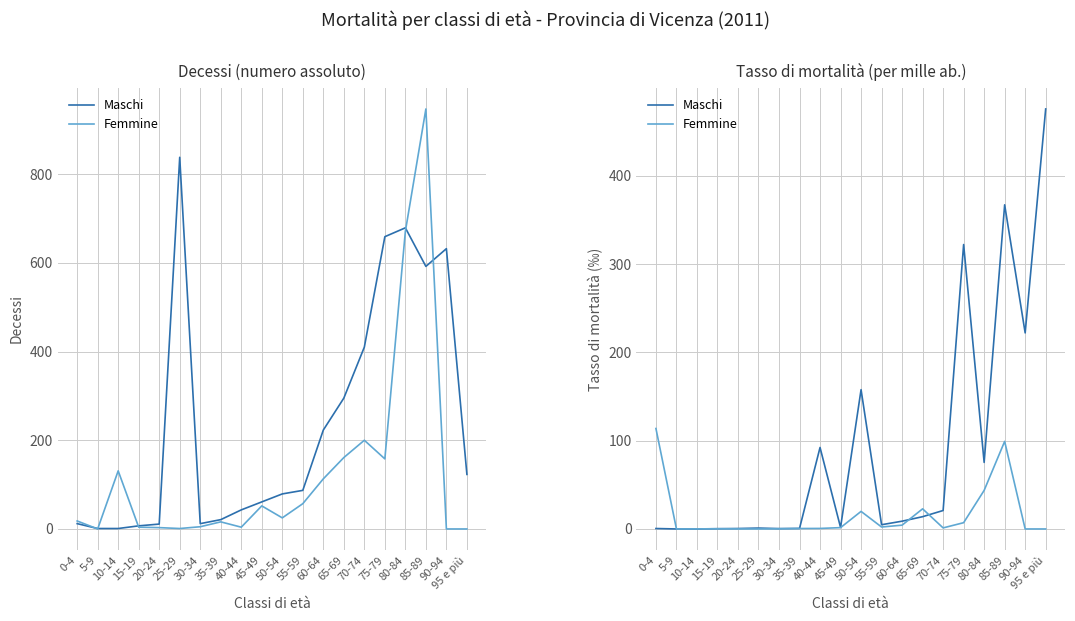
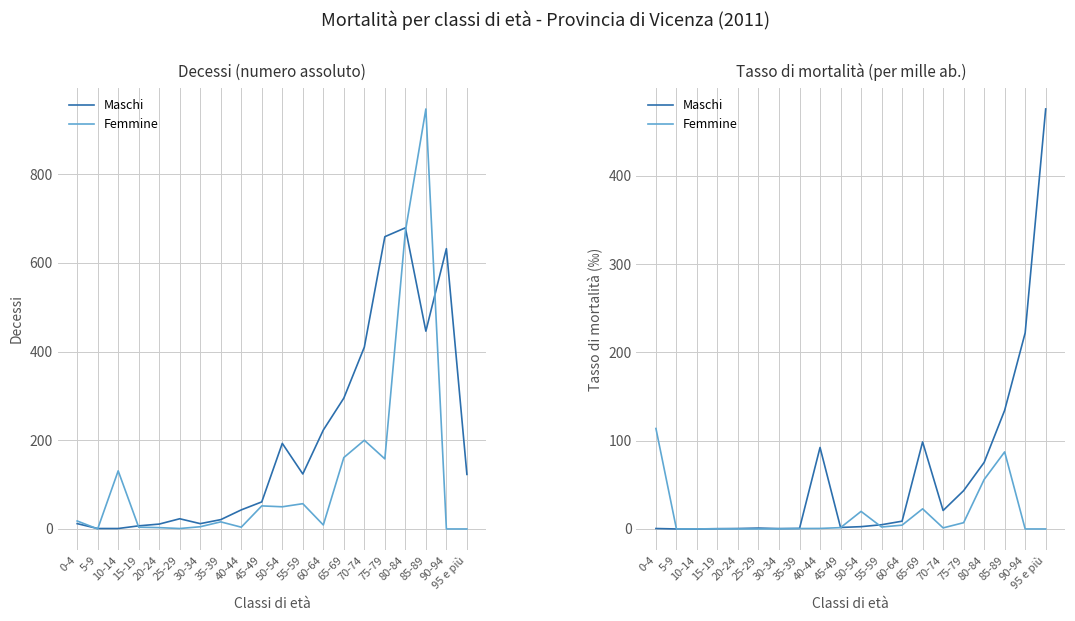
  {
    "Decessi (numero assoluto)": {
      "Maschi": {
        "0-4": 10,
        "10-14": 0,
        "20-24": 10,
-       "25-29": 840,
+       "25-29": 20,
        "30-34": 10,
        "40-44": 40,
        "45-49": 60,
-       "50-54": 80,
-       "55-59": 90,
+       "50-54": 190,
+       "55-59": 120,
        "60-64": 220,
        "65-69": 300,
        "70-74": 410,
        "75-79": 660,
        "80-84": 680,
-       "85-89": 590,
+       "85-89": 450,
        "90-94": 630,
        "95 e più": 120
      },
      "Femmine": {
        "0-4": 20,
        "10-14": 130,
        "20-24": 0,
        "25-29": 0,
        "30-34": 10,
        "40-44": 0,
        "45-49": 50,
-       "50-54": 30,
+       "50-54": 50,
        "55-59": 60,
-       "60-64": 110,
+       "60-64": 10,
        "65-69": 160,
        "70-74": 200,
        "75-79": 160,
        "80-84": 670,
        "85-89": 950,
        "90-94": 0,
        "95 e più": 0
      }
    },
    "Tasso di mortalità (per mille ab.)": {
      "Maschi": {
        "0-4": 0,
        "40-44": 90,
-       "50-54": 160,
+       "50-54": 0,
        "60-64": 10,
-       "65-69": 10,
+       "65-69": 100,
        "70-74": 20,
-       "75-79": 320,
+       "75-79": 40,
        "80-84": 80,
-       "85-89": 370,
+       "85-89": 130,
        "90-94": 220,
        "95 e più": 480
      },
      "Femmine": {
        "0-4": 110,
        "40-44": 0,
        "50-54": 20,
        "60-64": 0,
        "65-69": 20,
        "70-74": 0,
        "75-79": 10,
-       "80-84": 40,
-       "85-89": 100,
+       "80-84": 60,
+       "85-89": 90,
        "90-94": 0,
        "95 e più": 0
      }
    }
  }
